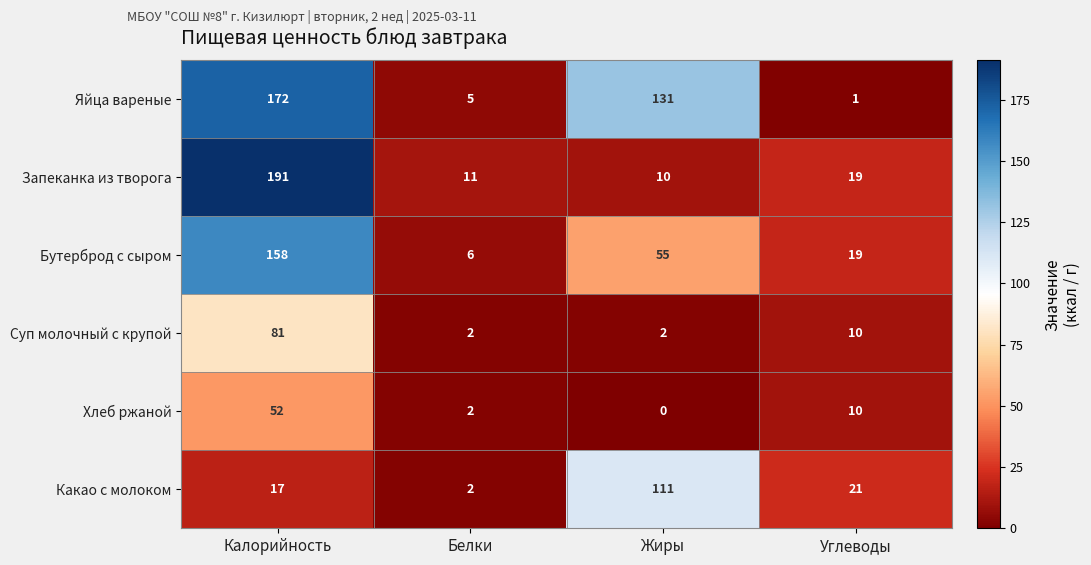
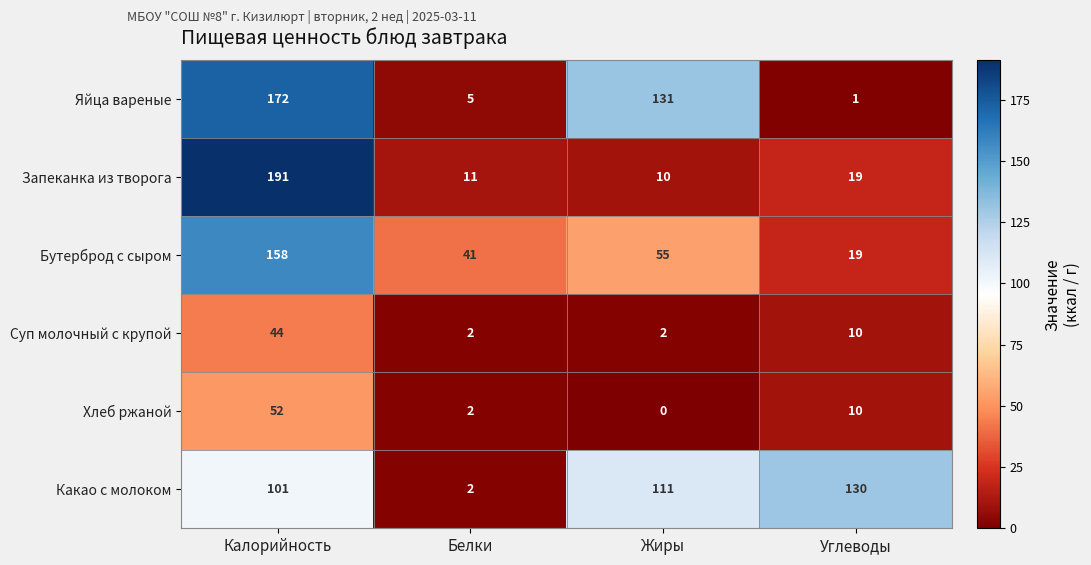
  {
    "Яйца вареные": {
      "Калорийность": 172,
      "Белки": 5,
      "Жиры": 131,
      "Углеводы": 1
    },
    "Запеканка из творога": {
      "Калорийность": 191,
      "Белки": 11,
      "Жиры": 10,
      "Углеводы": 19
    },
    "Бутерброд с сыром": {
      "Калорийность": 158,
-     "Белки": 6,
+     "Белки": 41,
      "Жиры": 55,
      "Углеводы": 19
    },
    "Суп молочный с крупой": {
-     "Калорийность": 81,
+     "Калорийность": 44,
      "Белки": 2,
      "Жиры": 2,
      "Углеводы": 10
    },
    "Хлеб ржаной": {
      "Калорийность": 52,
      "Белки": 2,
      "Жиры": 0,
      "Углеводы": 10
    },
    "Какао с молоком": {
-     "Калорийность": 17,
+     "Калорийность": 101,
      "Белки": 2,
      "Жиры": 111,
-     "Углеводы": 21
+     "Углеводы": 130
    }
  }
